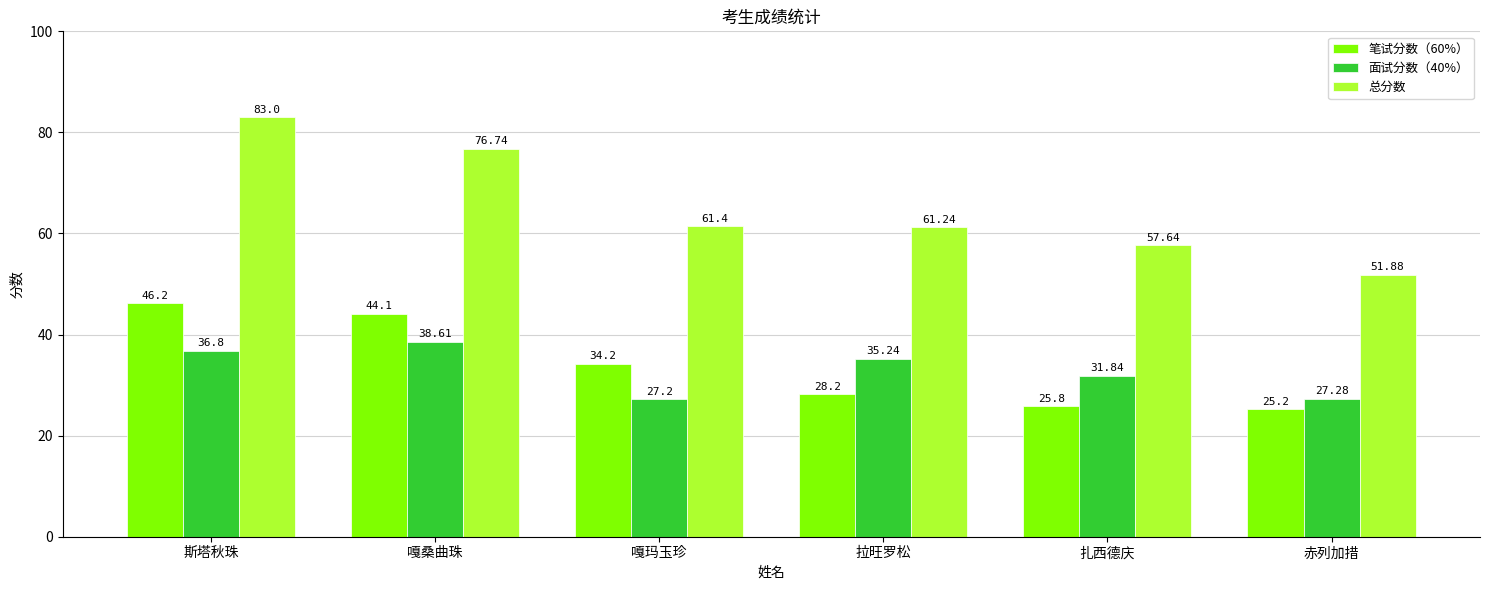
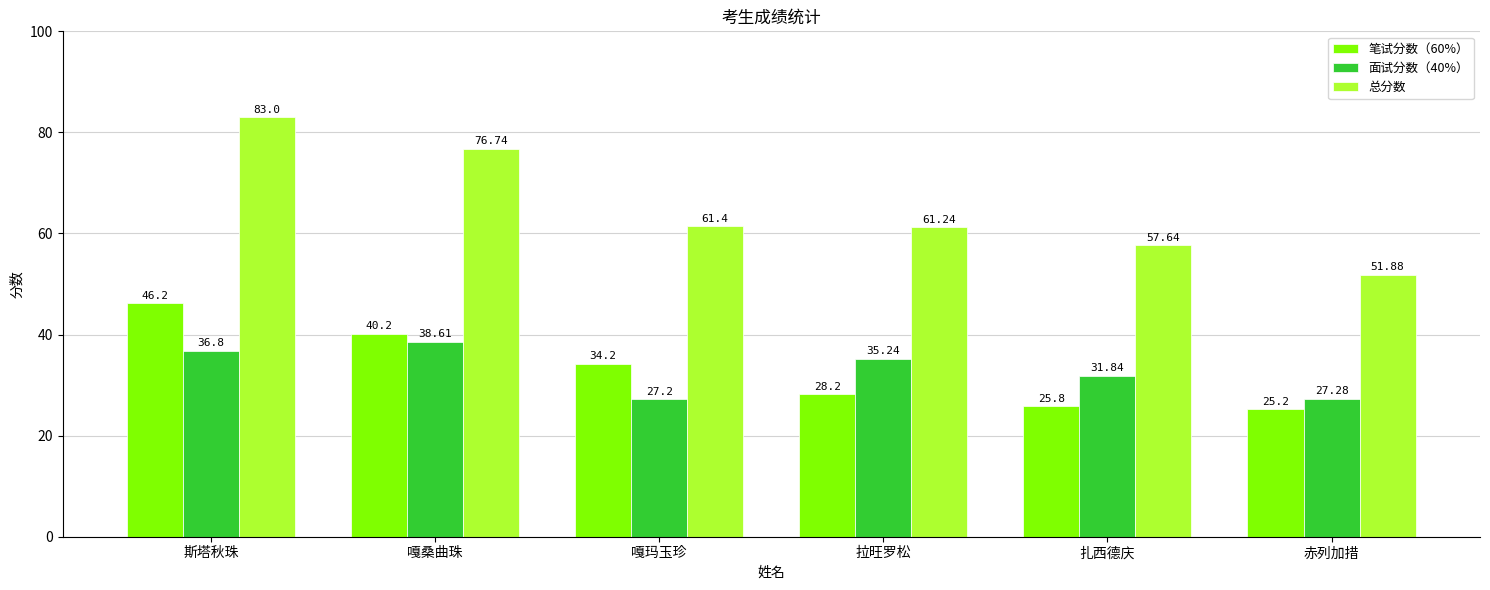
  {
    "笔试分数（60%）": {
      "斯塔秋珠": 46.2,
-     "嘎桑曲珠": 44.1,
+     "嘎桑曲珠": 40.2,
      "嘎玛玉珍": 34.2,
      "拉旺罗松": 28.2,
      "扎西德庆": 25.8,
      "赤列加措": 25.2
    },
    "面试分数（40%）": {
      "斯塔秋珠": 36.8,
      "嘎桑曲珠": 38.61,
      "嘎玛玉珍": 27.2,
      "拉旺罗松": 35.24,
      "扎西德庆": 31.84,
      "赤列加措": 27.28
    },
    "总分数": {
      "斯塔秋珠": 83.0,
      "嘎桑曲珠": 76.74,
      "嘎玛玉珍": 61.4,
      "拉旺罗松": 61.24,
      "扎西德庆": 57.64,
      "赤列加措": 51.88
    }
  }
